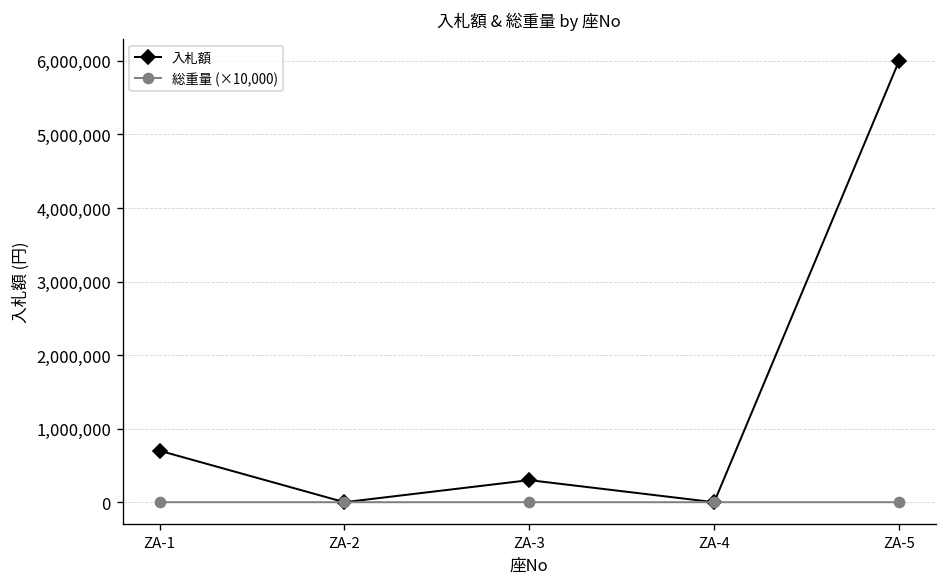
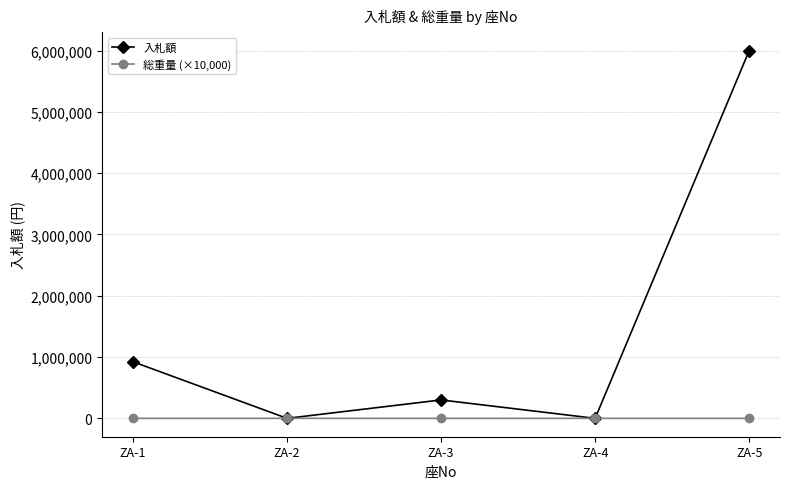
  {
    "入札額": {
-     "ZA-1": "700,000",
+     "ZA-1": "900,000",
      "ZA-3": "300,000",
      "ZA-5": "6,000,000"
    },
    "総重量 (×10,000)": {
      "ZA-1": "0",
      "ZA-3": "0",
      "ZA-5": "0"
    }
  }
